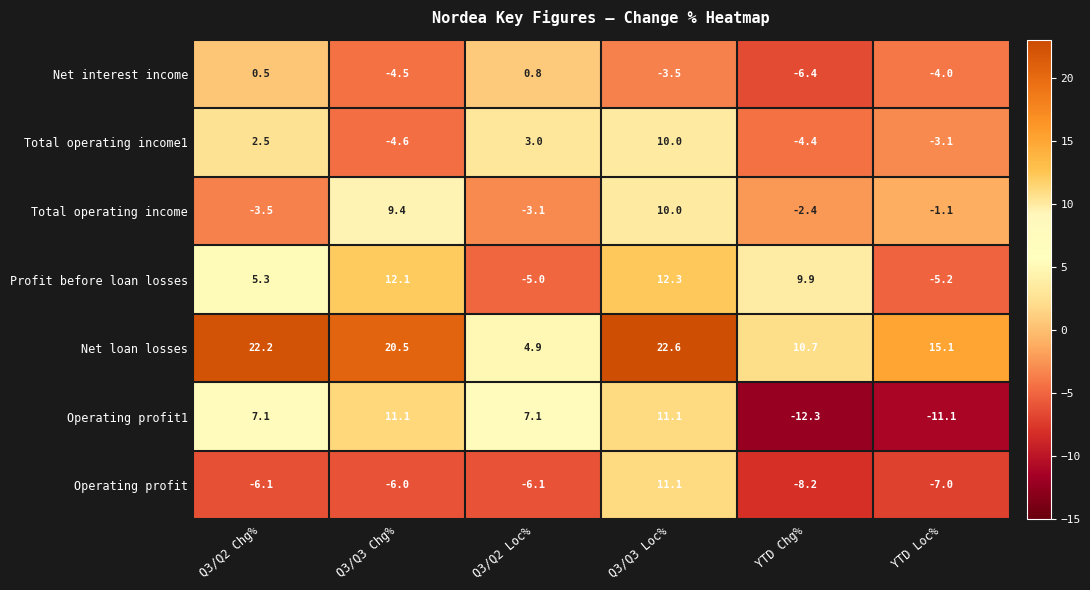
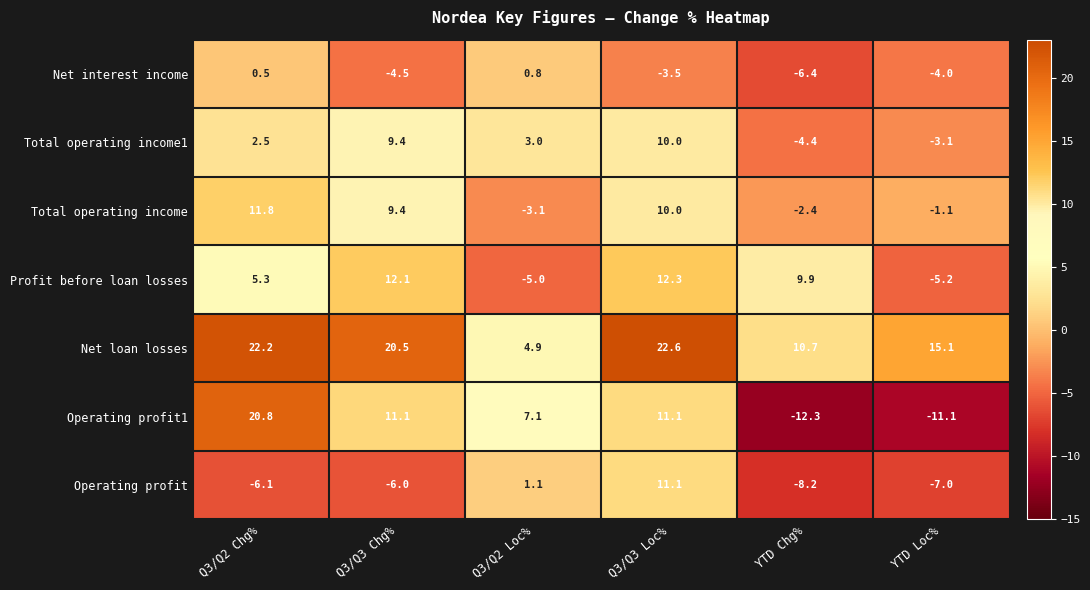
  {
    "Net interest income": {
      "Q3/Q2 Chg%": 0.5,
      "Q3/Q3 Chg%": -4.5,
      "Q3/Q2 Loc%": 0.8,
      "Q3/Q3 Loc%": -3.5,
      "YTD Chg%": -6.4,
      "YTD Loc%": -4.0
    },
    "Total operating income1": {
      "Q3/Q2 Chg%": 2.5,
-     "Q3/Q3 Chg%": -4.6,
+     "Q3/Q3 Chg%": 9.4,
      "Q3/Q2 Loc%": 3.0,
      "Q3/Q3 Loc%": 10.0,
      "YTD Chg%": -4.4,
      "YTD Loc%": -3.1
    },
    "Total operating income": {
-     "Q3/Q2 Chg%": -3.5,
+     "Q3/Q2 Chg%": 11.8,
      "Q3/Q3 Chg%": 9.4,
      "Q3/Q2 Loc%": -3.1,
      "Q3/Q3 Loc%": 10.0,
      "YTD Chg%": -2.4,
      "YTD Loc%": -1.1
    },
    "Profit before loan losses": {
      "Q3/Q2 Chg%": 5.3,
      "Q3/Q3 Chg%": 12.1,
      "Q3/Q2 Loc%": -5.0,
      "Q3/Q3 Loc%": 12.3,
      "YTD Chg%": 9.9,
      "YTD Loc%": -5.2
    },
    "Net loan losses": {
      "Q3/Q2 Chg%": 22.2,
      "Q3/Q3 Chg%": 20.5,
      "Q3/Q2 Loc%": 4.9,
      "Q3/Q3 Loc%": 22.6,
      "YTD Chg%": 10.7,
      "YTD Loc%": 15.1
    },
    "Operating profit1": {
-     "Q3/Q2 Chg%": 7.1,
+     "Q3/Q2 Chg%": 20.8,
      "Q3/Q3 Chg%": 11.1,
      "Q3/Q2 Loc%": 7.1,
      "Q3/Q3 Loc%": 11.1,
      "YTD Chg%": -12.3,
      "YTD Loc%": -11.1
    },
    "Operating profit": {
      "Q3/Q2 Chg%": -6.1,
      "Q3/Q3 Chg%": -6.0,
-     "Q3/Q2 Loc%": -6.1,
+     "Q3/Q2 Loc%": 1.1,
      "Q3/Q3 Loc%": 11.1,
      "YTD Chg%": -8.2,
      "YTD Loc%": -7.0
    }
  }
